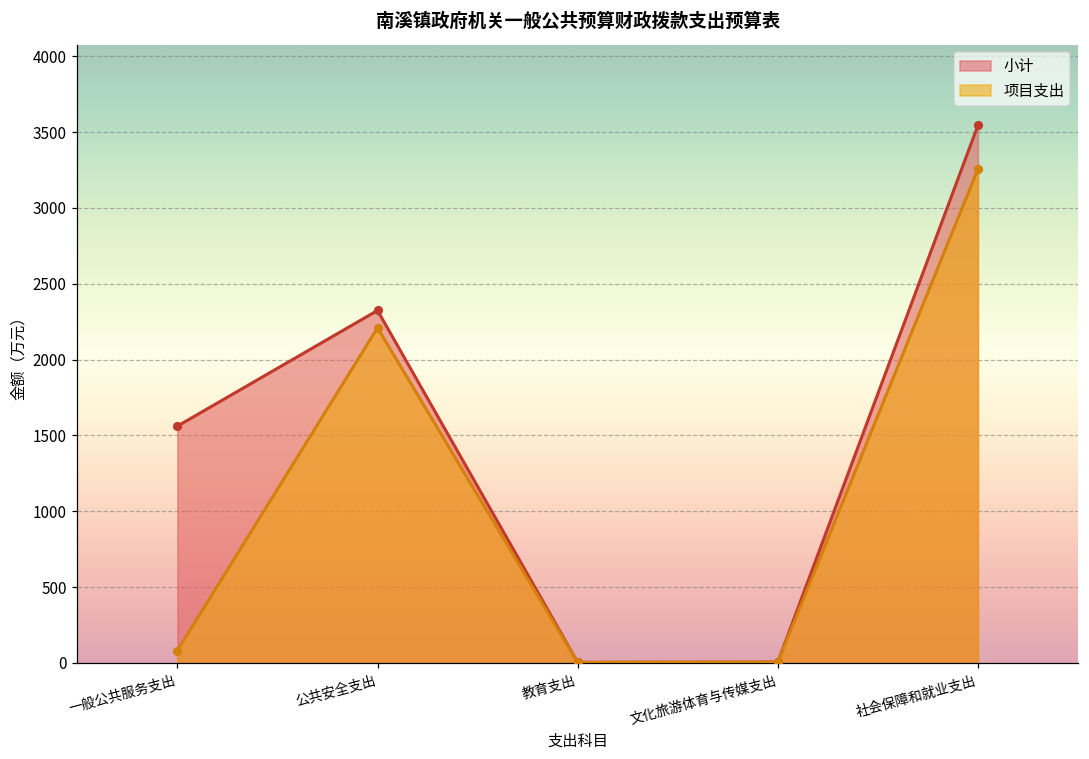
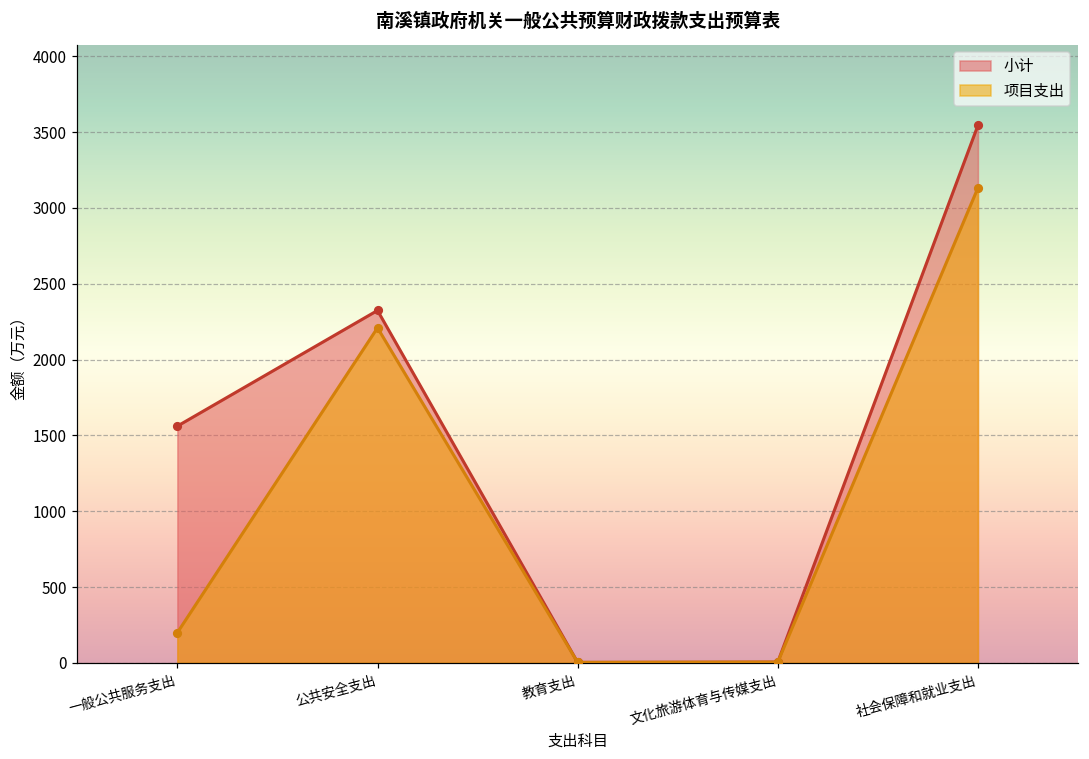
  {
    "小计": {
      "一般公共服务支出": 1560,
      "公共安全支出": 2320,
      "社会保障和就业支出": 3540
    },
    "项目支出": {
-     "一般公共服务支出": 80,
+     "一般公共服务支出": 200,
      "公共安全支出": 2210,
-     "社会保障和就业支出": 3260
+     "社会保障和就业支出": 3130
    }
  }
